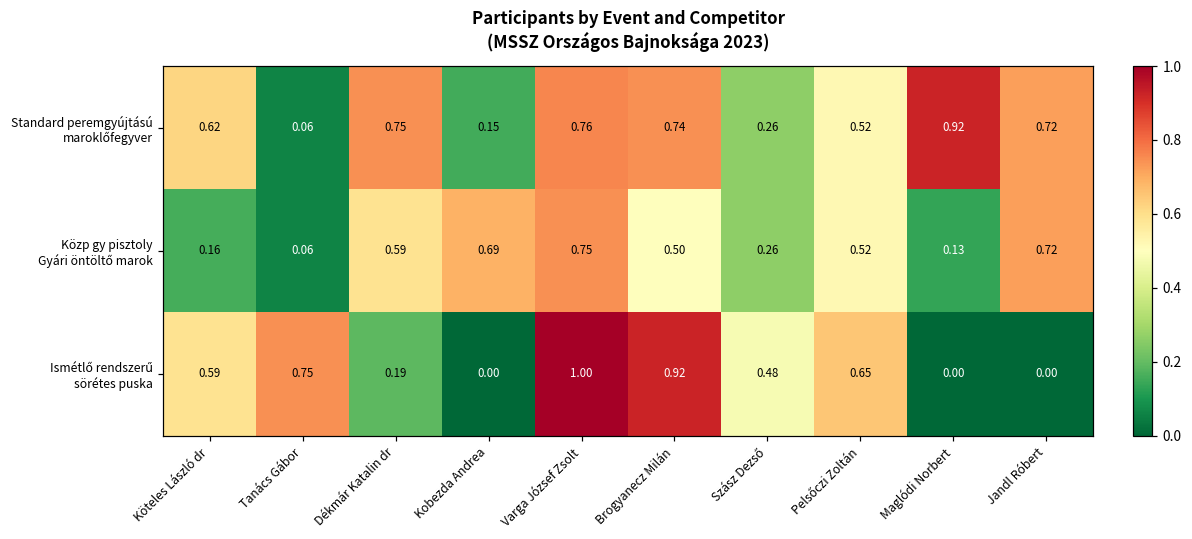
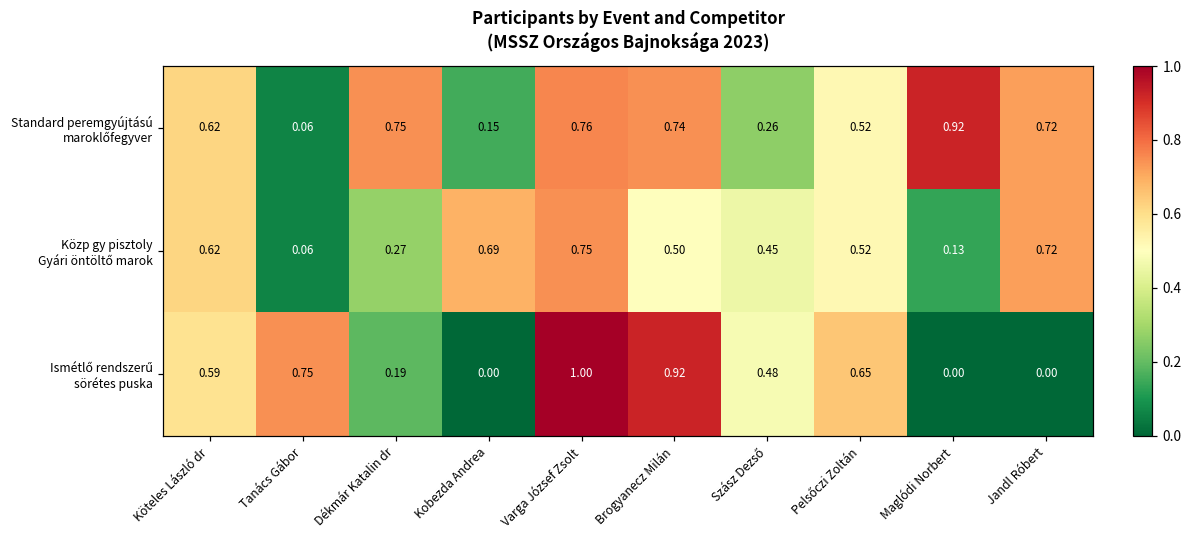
  {
    "Standard peremgyújtású maroklőfegyver": {
      "Köteles László dr": 0.62,
      "Tanács Gábor": 0.06,
      "Dékmár Katalin dr": 0.75,
      "Kobezda Andrea": 0.15,
      "Varga József Zsolt": 0.76,
      "Brogyanecz Milán": 0.74,
      "Szász Dezső": 0.26,
      "Pelsőczi Zoltán": 0.52,
      "Maglódi Norbert": 0.92,
      "Jandl Róbert": 0.72
    },
    "Közp gy pisztoly Gyári öntöltő marok": {
-     "Köteles László dr": 0.16,
+     "Köteles László dr": 0.62,
      "Tanács Gábor": 0.06,
-     "Dékmár Katalin dr": 0.59,
+     "Dékmár Katalin dr": 0.27,
      "Kobezda Andrea": 0.69,
      "Varga József Zsolt": 0.75,
      "Brogyanecz Milán": 0.50,
-     "Szász Dezső": 0.26,
+     "Szász Dezső": 0.45,
      "Pelsőczi Zoltán": 0.52,
      "Maglódi Norbert": 0.13,
      "Jandl Róbert": 0.72
    },
    "Ismétlő rendszerű sörétes puska": {
      "Köteles László dr": 0.59,
      "Tanács Gábor": 0.75,
      "Dékmár Katalin dr": 0.19,
      "Kobezda Andrea": 0.00,
      "Varga József Zsolt": 1.00,
      "Brogyanecz Milán": 0.92,
      "Szász Dezső": 0.48,
      "Pelsőczi Zoltán": 0.65,
      "Maglódi Norbert": 0.00,
      "Jandl Róbert": 0.00
    }
  }
